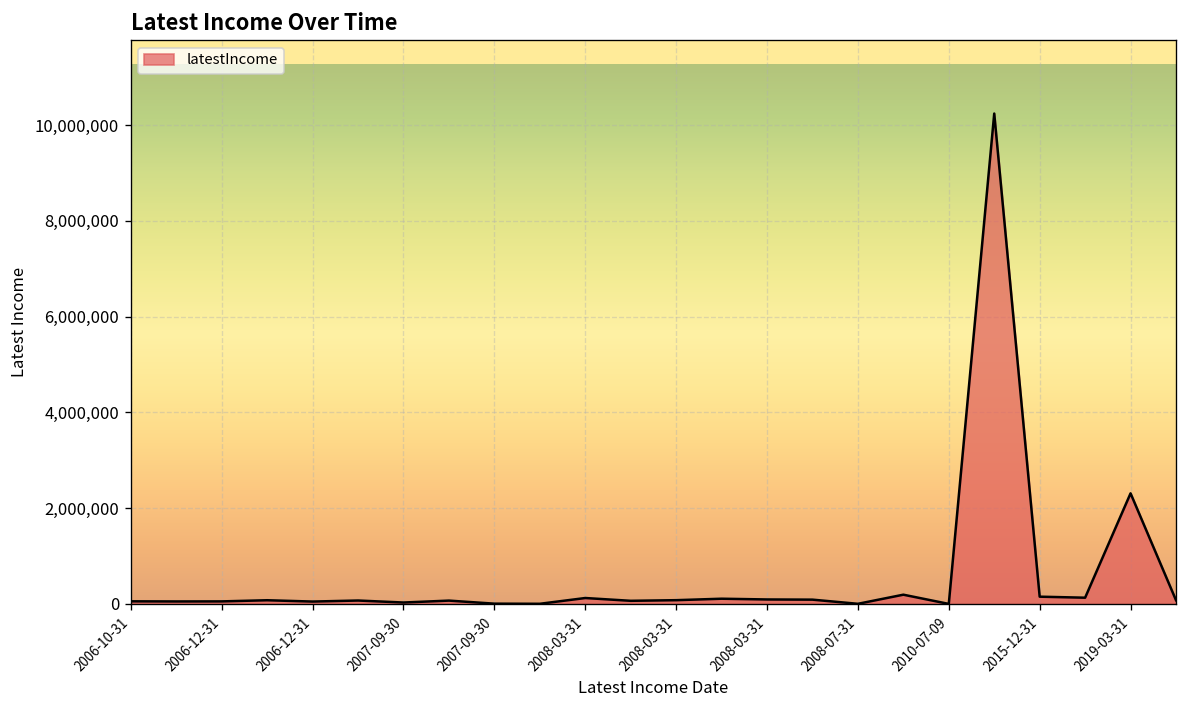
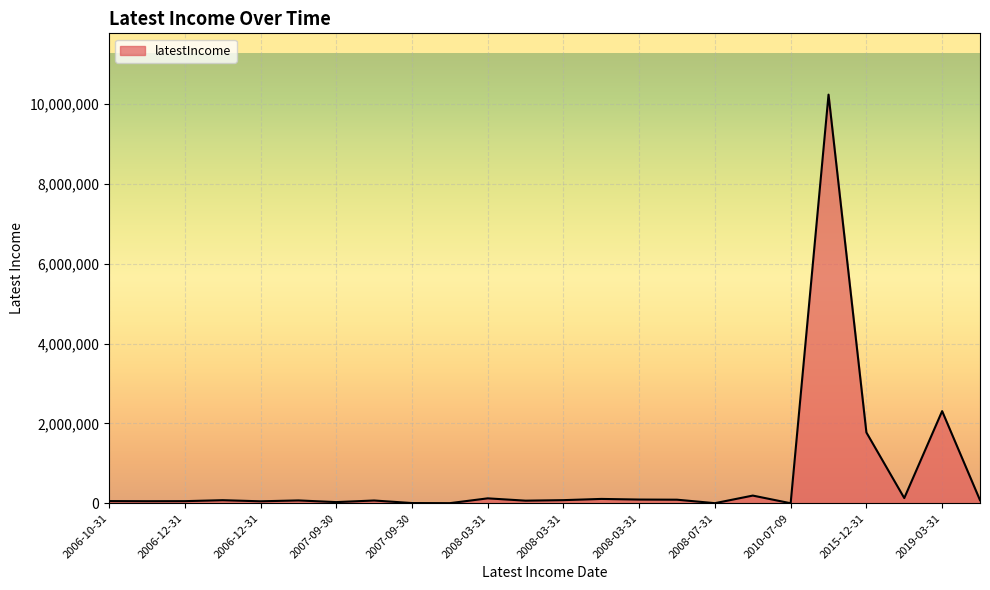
  {
    "2006-10-31": "100,000",
    "2008-07-31": "0",
    "2010-07-09": "0",
-   "2015-12-31": "200,000",
+   "2015-12-31": "1,800,000",
    "2019-03-31": "2,300,000"
  }
